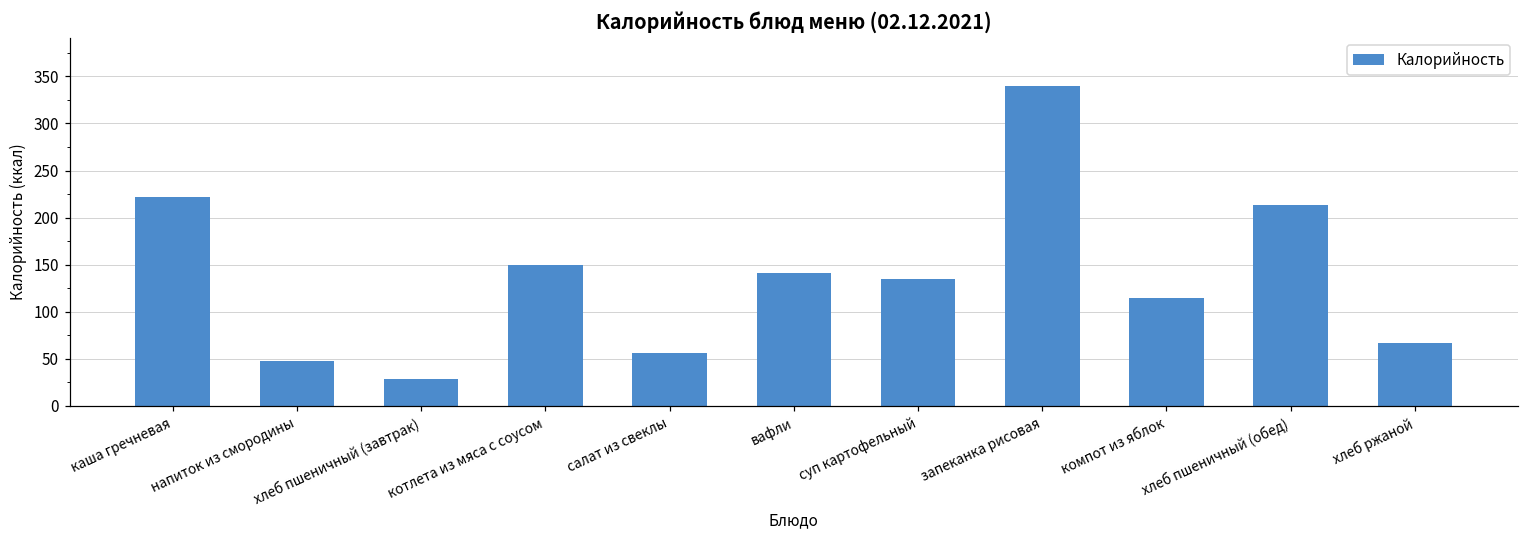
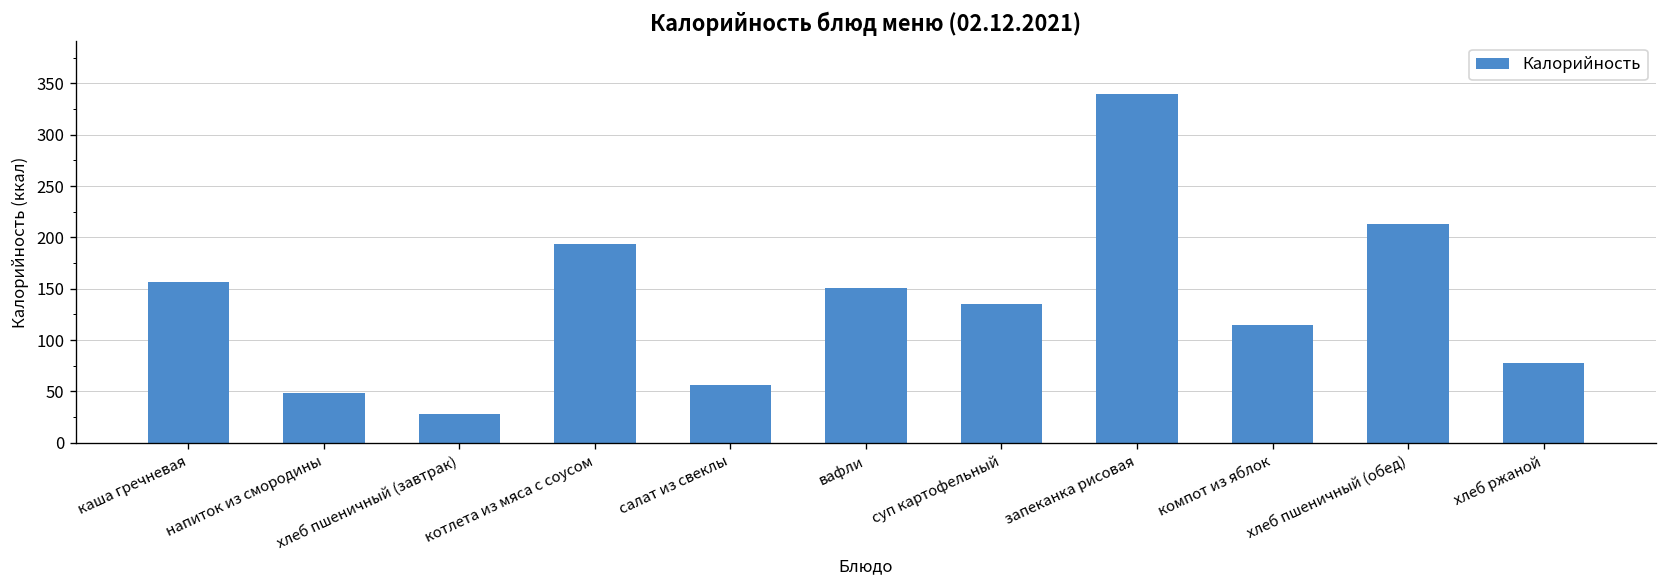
  {
-   "каша гречневая": 220,
+   "каша гречневая": 160,
    "напиток из смородины": 50,
    "хлеб пшеничный (завтрак)": 30,
-   "котлета из мяса с соусом": 150,
+   "котлета из мяса с соусом": 190,
    "салат из свеклы": 60,
-   "вафли": 140,
+   "вафли": 150,
    "суп картофельный": 140,
    "запеканка рисовая": 340,
    "компот из яблок": 120,
    "хлеб пшеничный (обед)": 210,
-   "хлеб ржаной": 70
+   "хлеб ржаной": 80
  }
